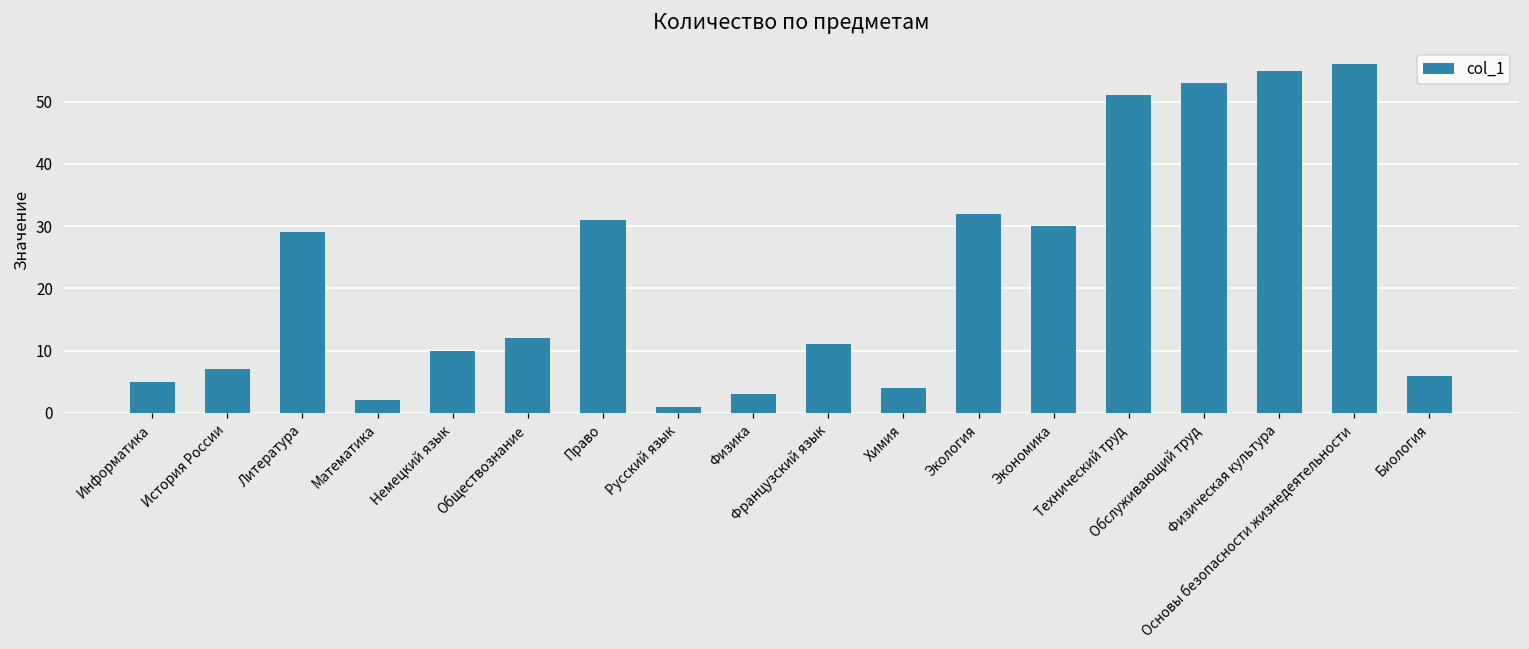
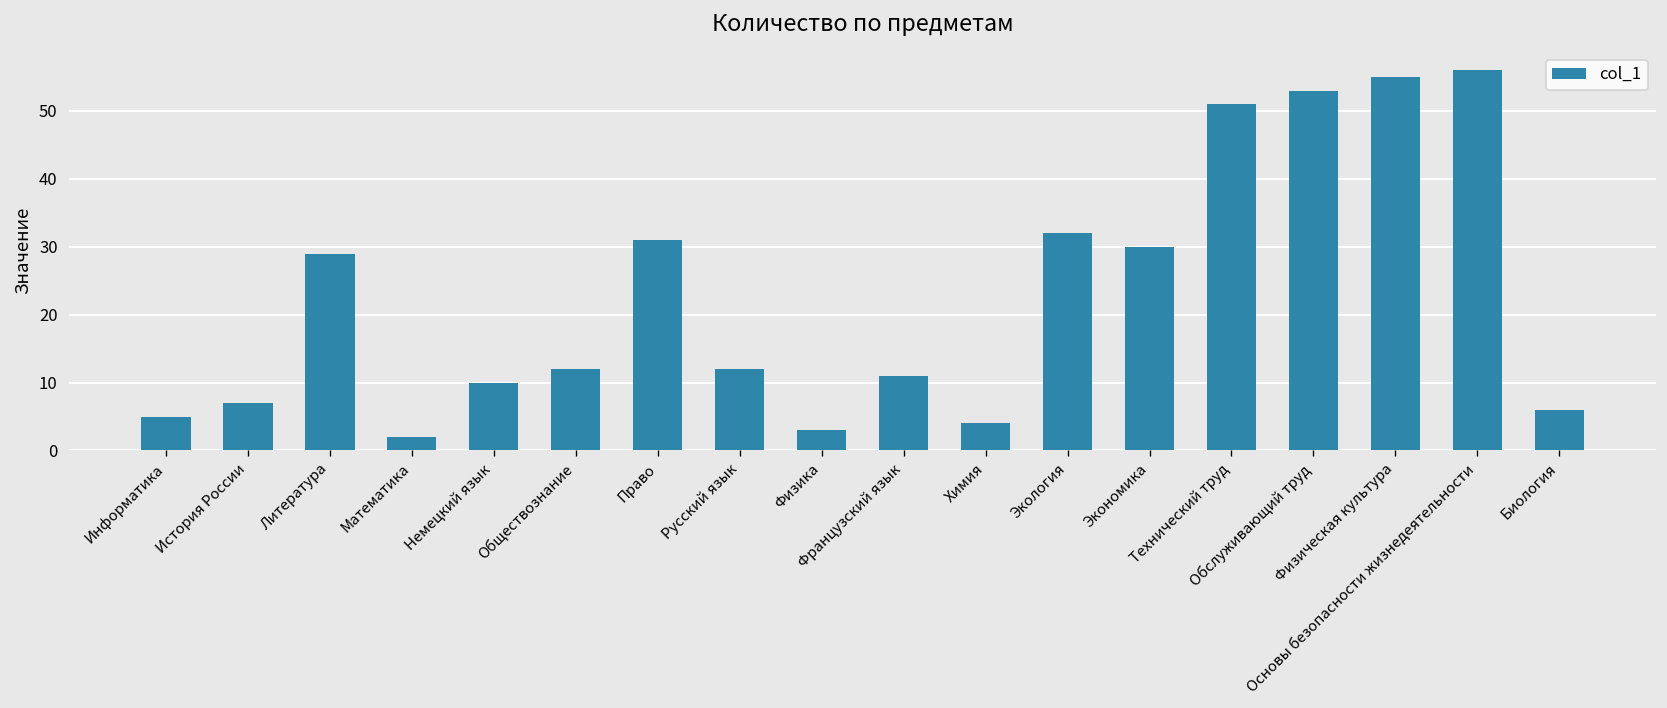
  {
    "Информатика": 5,
    "История России": 7,
    "Литература": 29,
    "Математика": 2,
    "Немецкий язык": 10,
    "Обществознание": 12,
    "Право": 31,
-   "Русский язык": 1,
+   "Русский язык": 12,
    "Физика": 3,
    "Французский язык": 11,
    "Химия": 4,
    "Экология": 32,
    "Экономика": 30,
    "Технический труд": 51,
    "Обслуживающий труд": 53,
    "Физическая культура": 55,
    "Основы безопасности жизнедеятельности": 56,
    "Биология": 6
  }
